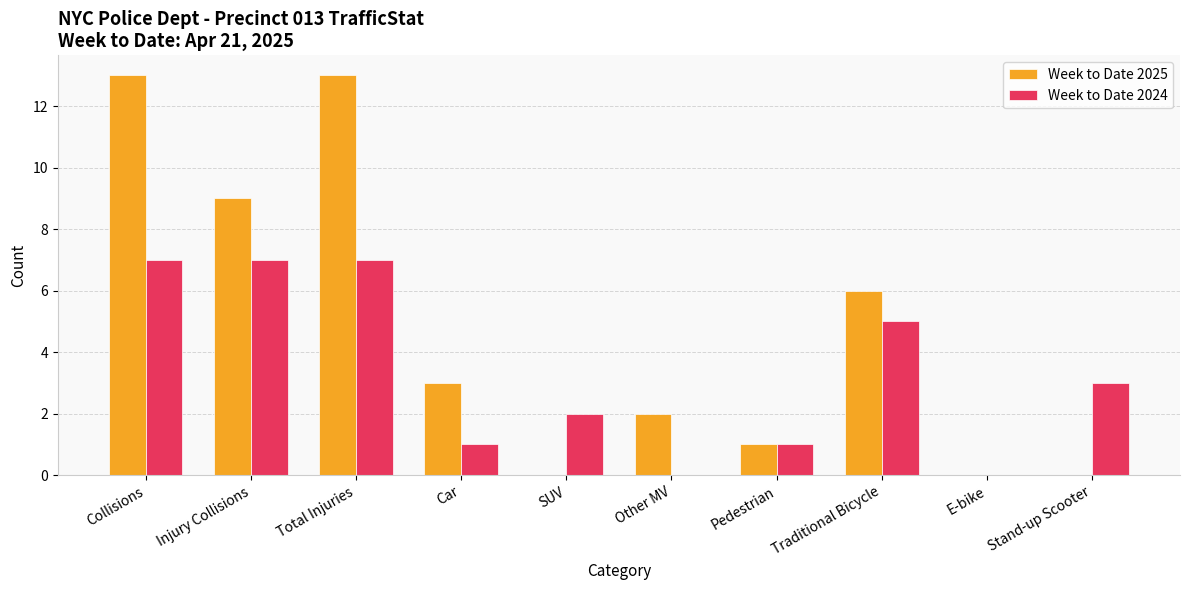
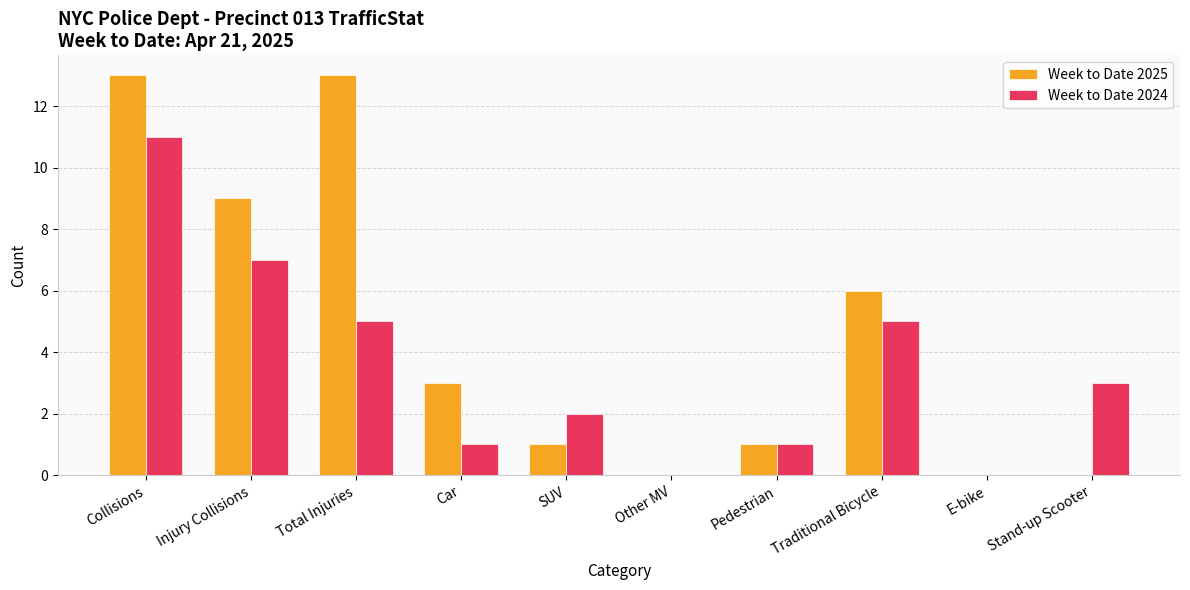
  {
    "Week to Date 2025": {
      "Collisions": 13,
      "Injury Collisions": 9,
      "Total Injuries": 13,
      "Car": 3,
-     "SUV": 0,
-     "Other MV": 2,
+     "SUV": 1,
+     "Other MV": 0,
      "Pedestrian": 1,
      "Traditional Bicycle": 6,
      "E-bike": 0,
      "Stand-up Scooter": 0
    },
    "Week to Date 2024": {
-     "Collisions": 7,
+     "Collisions": 11,
      "Injury Collisions": 7,
-     "Total Injuries": 7,
+     "Total Injuries": 5,
      "Car": 1,
      "SUV": 2,
      "Other MV": 0,
      "Pedestrian": 1,
      "Traditional Bicycle": 5,
      "E-bike": 0,
      "Stand-up Scooter": 3
    }
  }
